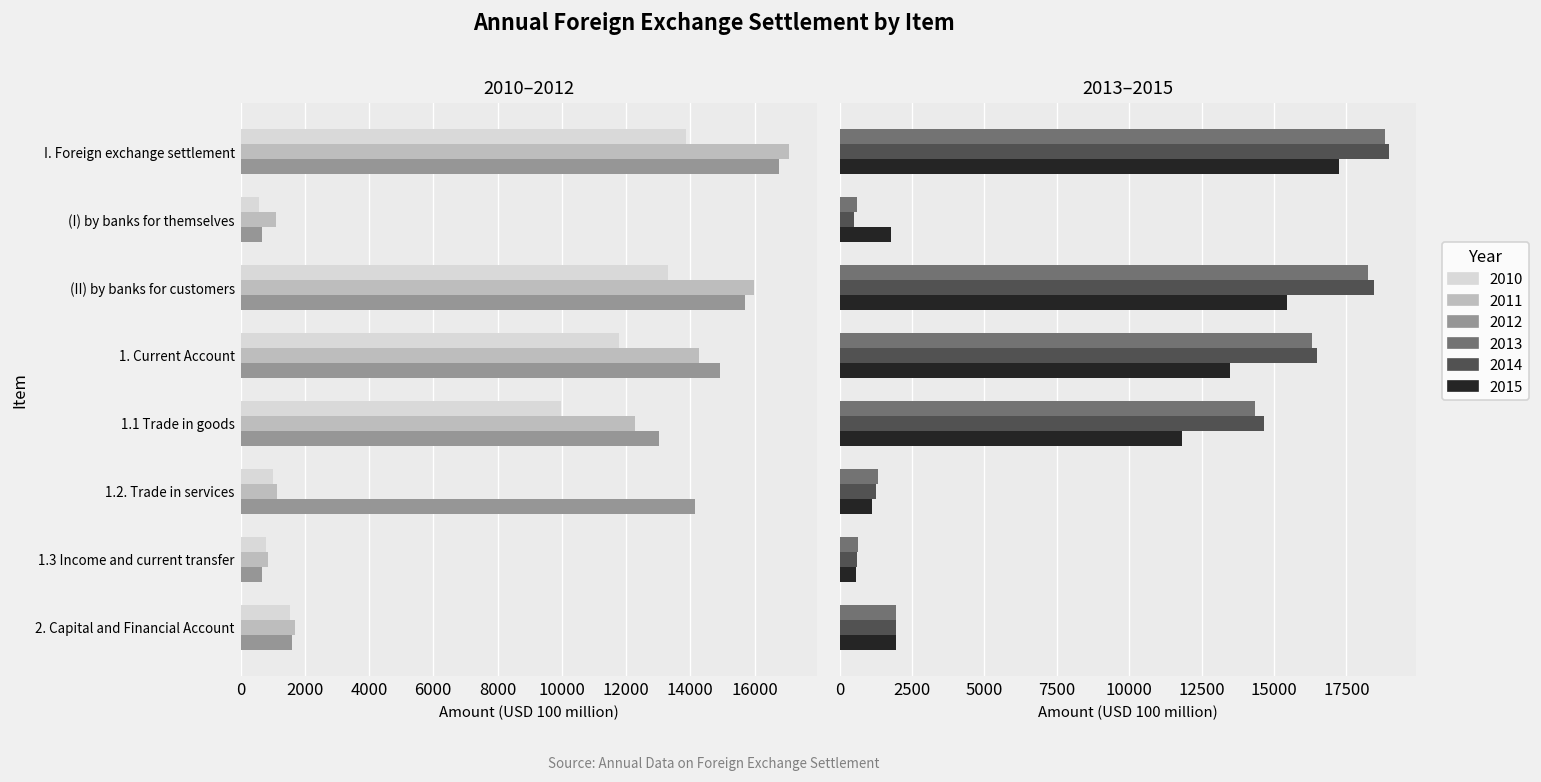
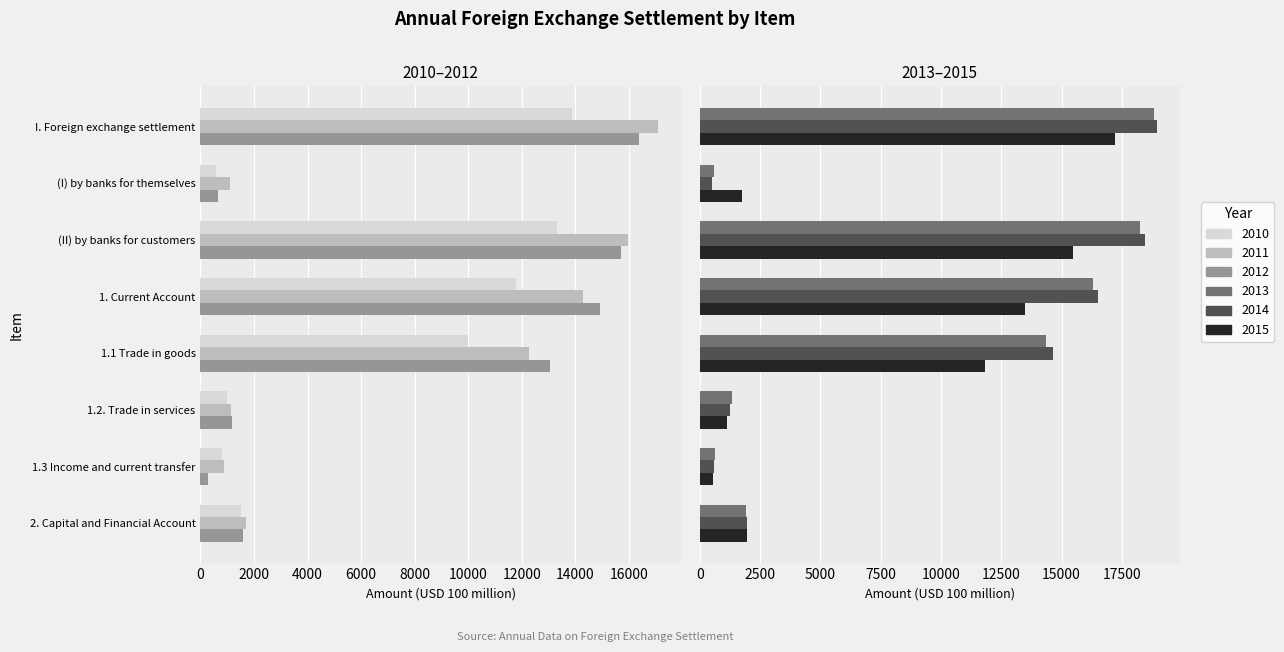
  {
    "2010–2012": {
      "2012": {
-       "I. Foreign exchange settlement": 16800,
+       "I. Foreign exchange settlement": 16400,
        "(I) by banks for themselves": 700,
        "(II) by banks for customers": 15700,
        "1. Current Account": 14900,
        "1.1 Trade in goods": 13000,
-       "1.2. Trade in services": 14100,
-       "1.3 Income and current transfer": 700,
+       "1.2. Trade in services": 1200,
+       "1.3 Income and current transfer": 300,
        "2. Capital and Financial Account": 1600
      }
    }
  }
